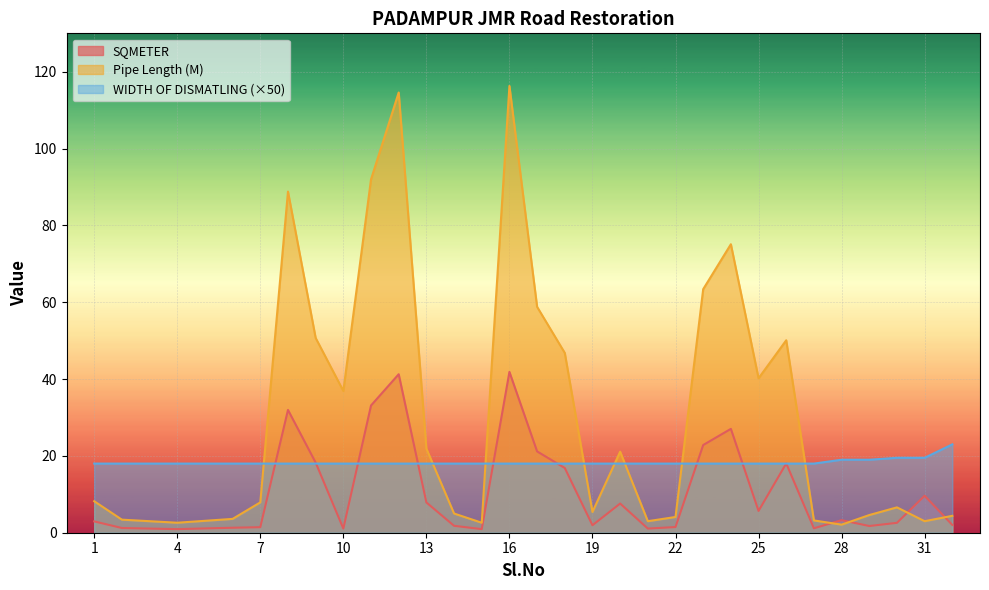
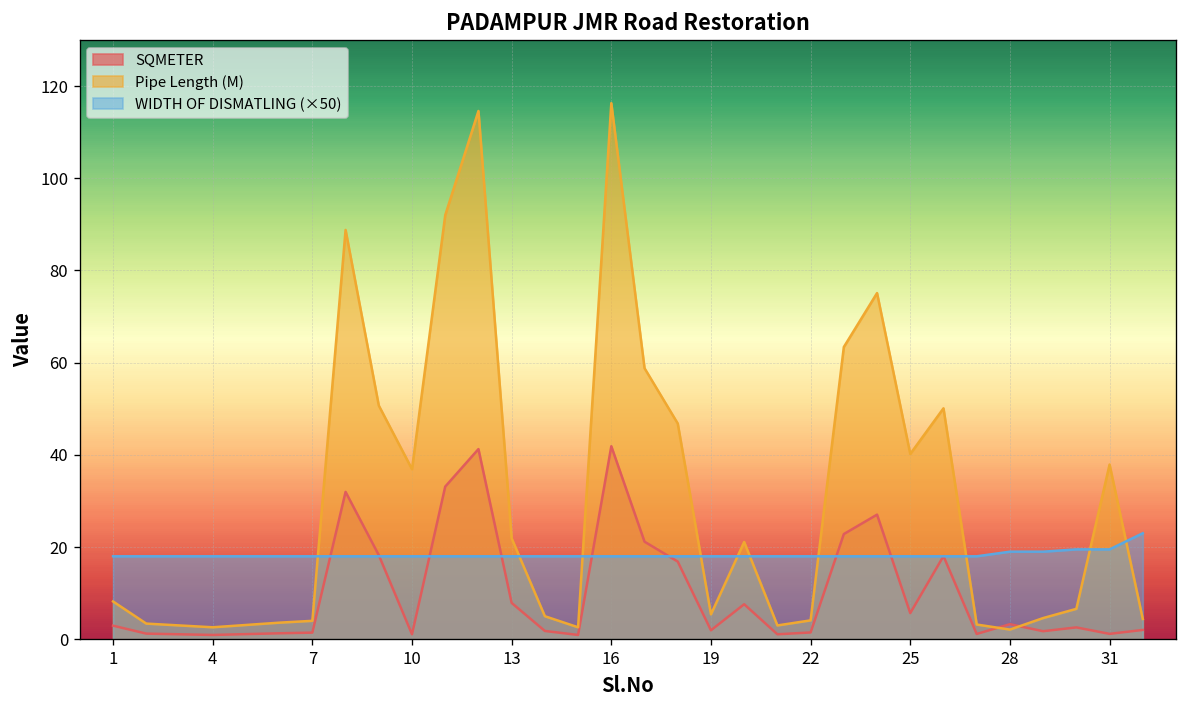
  {
    "SQMETER": {
      "1": 3,
      "4": 1,
      "7": 1,
      "10": 1,
      "13": 8,
      "16": 42,
      "19": 2,
      "22": 1,
      "25": 6,
      "28": 3,
-     "31": 10
+     "31": 1
    },
    "Pipe Length (M)": {
      "1": 8,
      "4": 3,
-     "7": 8,
+     "7": 4,
      "10": 37,
      "13": 22,
      "16": 116,
      "19": 5,
      "22": 4,
      "25": 40,
      "28": 2,
-     "31": 3
+     "31": 38
    },
    "WIDTH OF DISMATLING (×50)": {
      "1": 18,
      "4": 18,
      "7": 18,
      "10": 18,
      "13": 18,
      "16": 18,
      "19": 18,
      "22": 18,
      "25": 18,
      "28": 19,
      "31": 20
    }
  }
